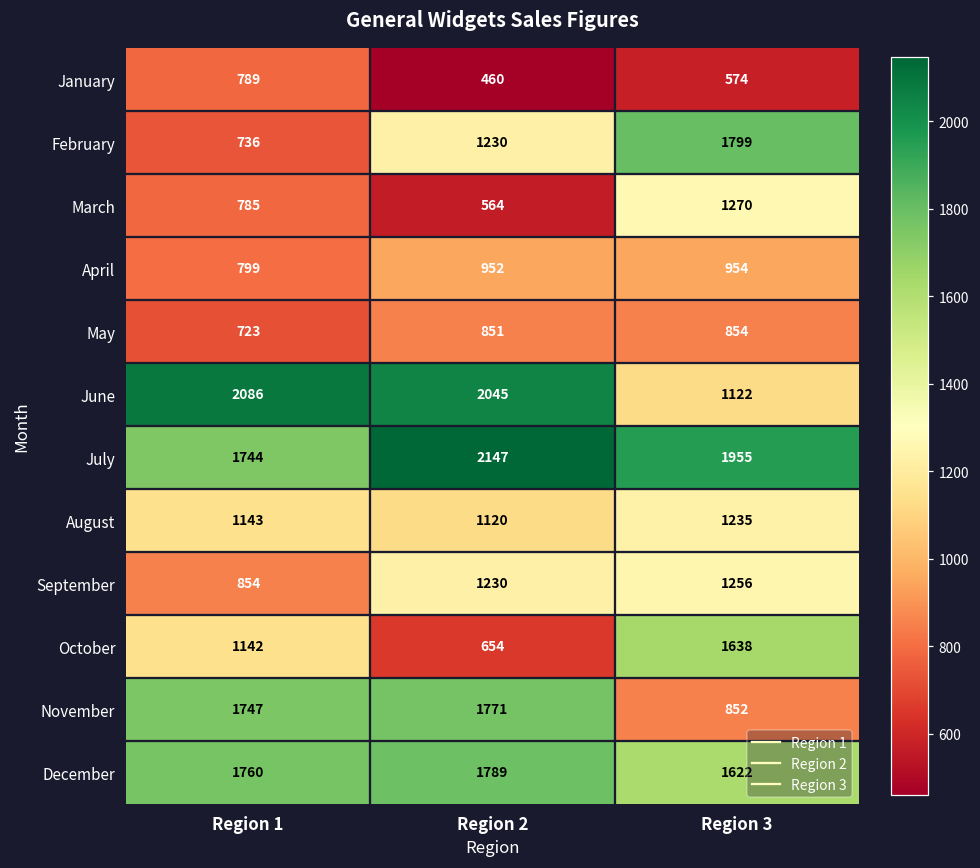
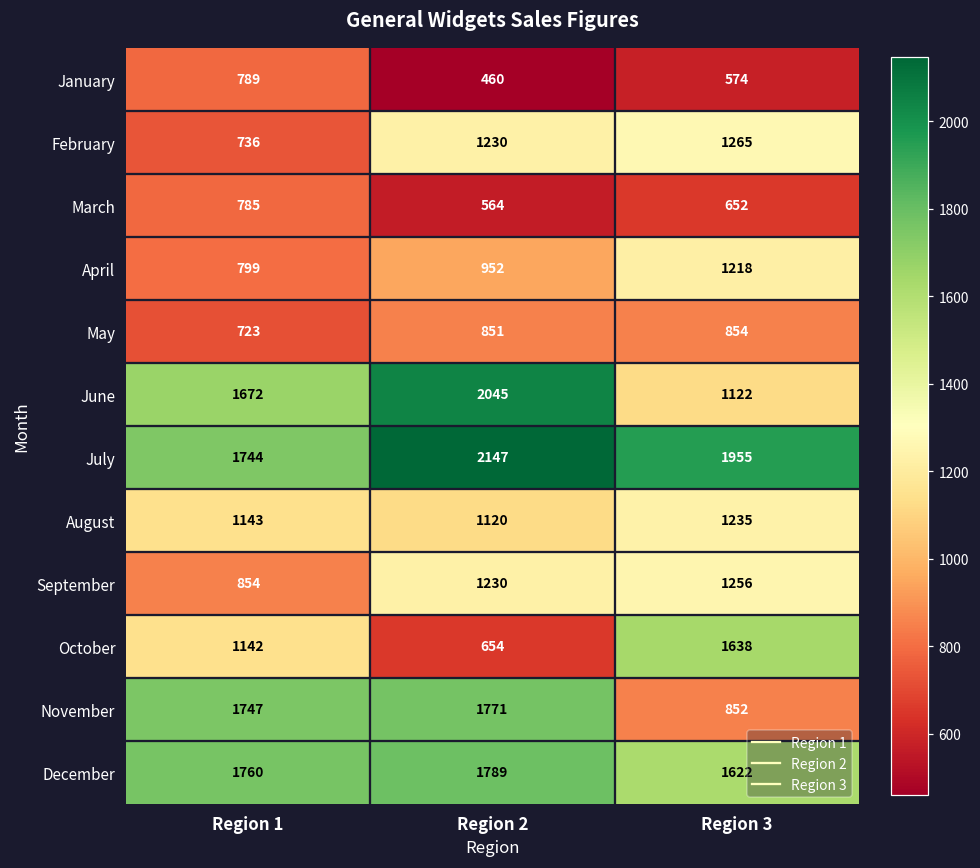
  {
    "January": {
      "Region 1": 789,
      "Region 2": 460,
      "Region 3": 574
    },
    "February": {
      "Region 1": 736,
      "Region 2": 1230,
-     "Region 3": 1799
+     "Region 3": 1265
    },
    "March": {
      "Region 1": 785,
      "Region 2": 564,
-     "Region 3": 1270
+     "Region 3": 652
    },
    "April": {
      "Region 1": 799,
      "Region 2": 952,
-     "Region 3": 954
+     "Region 3": 1218
    },
    "May": {
      "Region 1": 723,
      "Region 2": 851,
      "Region 3": 854
    },
    "June": {
-     "Region 1": 2086,
+     "Region 1": 1672,
      "Region 2": 2045,
      "Region 3": 1122
    },
    "July": {
      "Region 1": 1744,
      "Region 2": 2147,
      "Region 3": 1955
    },
    "August": {
      "Region 1": 1143,
      "Region 2": 1120,
      "Region 3": 1235
    },
    "September": {
      "Region 1": 854,
      "Region 2": 1230,
      "Region 3": 1256
    },
    "October": {
      "Region 1": 1142,
      "Region 2": 654,
      "Region 3": 1638
    },
    "November": {
      "Region 1": 1747,
      "Region 2": 1771,
      "Region 3": 852
    },
    "December": {
      "Region 1": 1760,
      "Region 2": 1789
    }
  }
